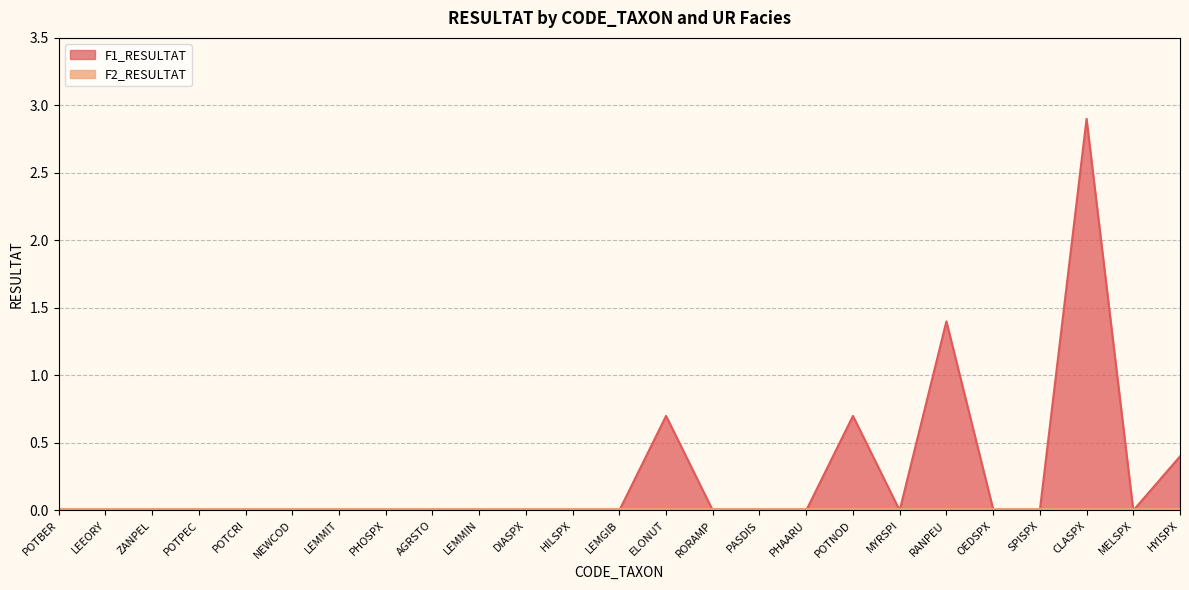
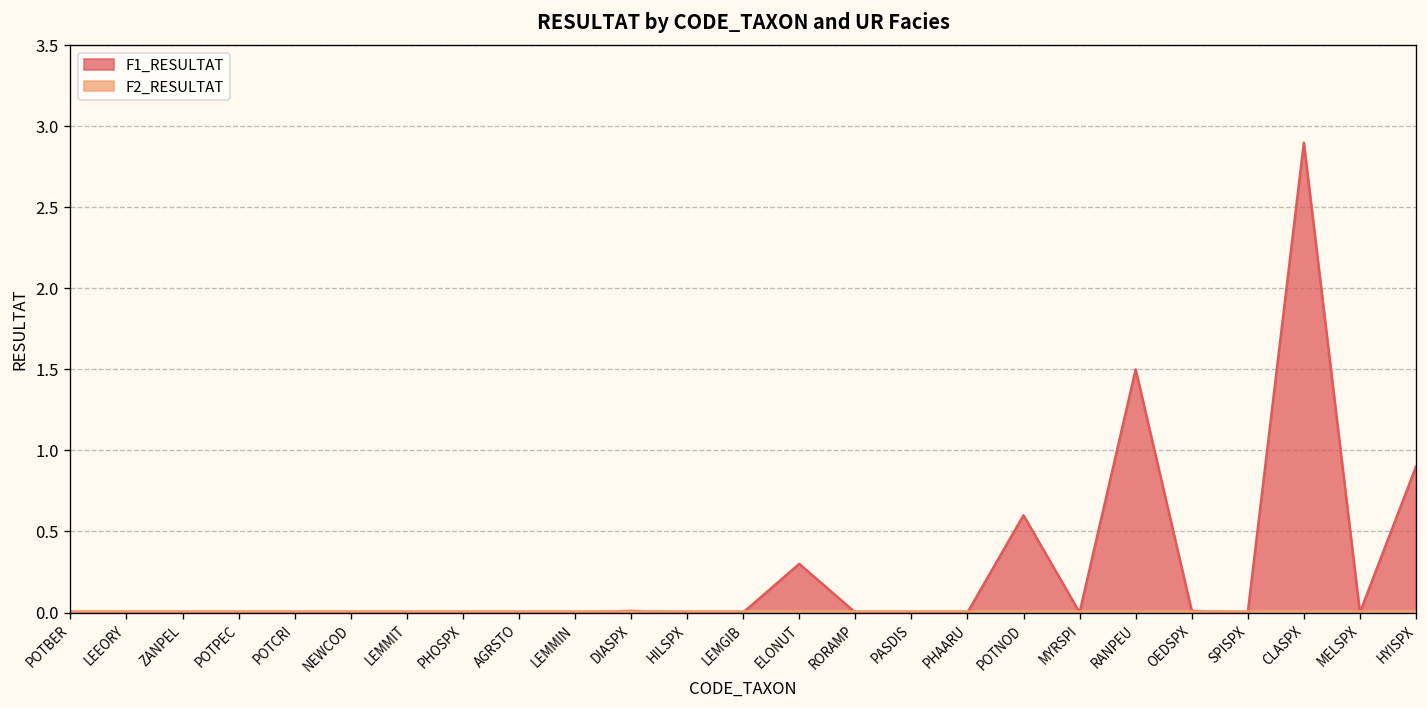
  {
    "F1_RESULTAT": {
-     "ELONUT": 0.7,
-     "POTNOD": 0.7,
-     "RANPEU": 1.4,
+     "ELONUT": 0.3,
+     "POTNOD": 0.6,
+     "RANPEU": 1.5,
      "CLASPX": 2.9,
-     "HYISPX": 0.4
+     "HYISPX": 0.9
    },
    "F2_RESULTAT": {
      "ELONUT": 0.0,
      "POTNOD": 0.0,
      "RANPEU": 0.0,
      "CLASPX": 0.0,
      "HYISPX": 0.0
    }
  }
